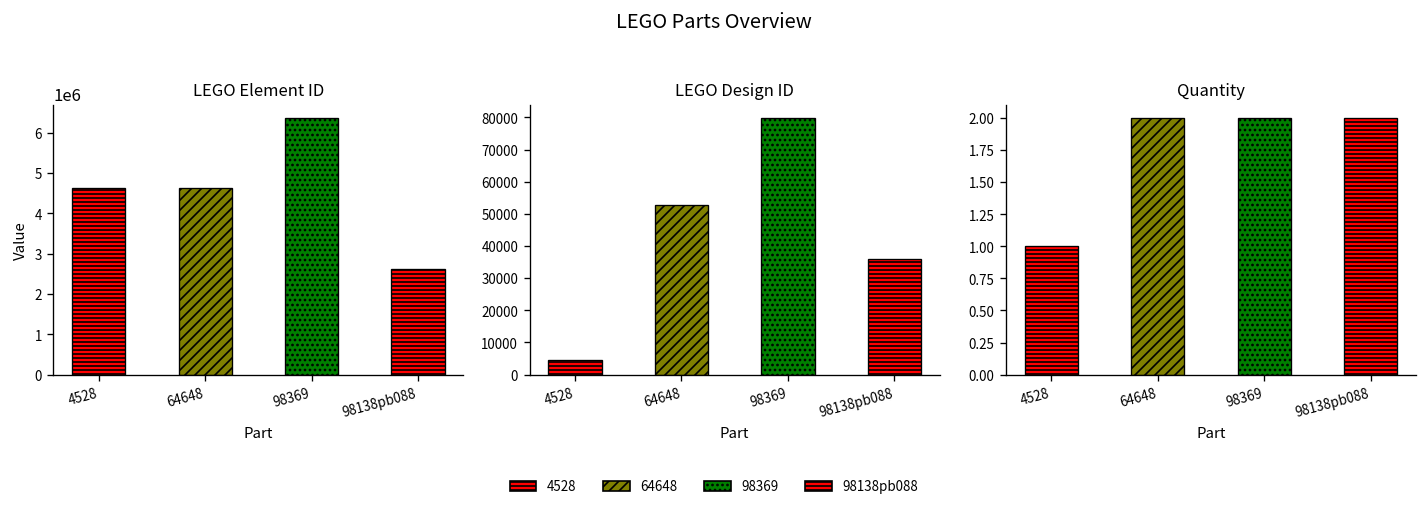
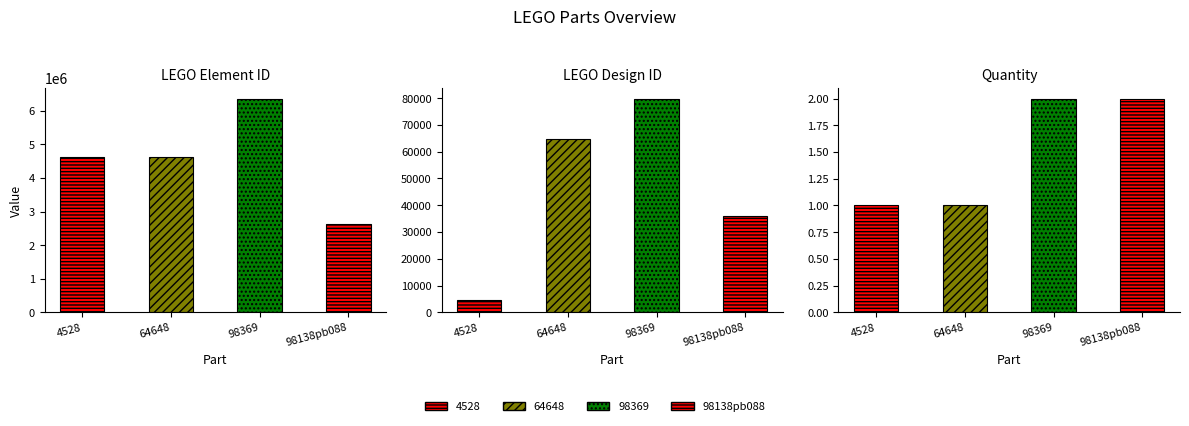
  {
    "LEGO Element ID": {
      "4528": 4600000,
      "64648": 4600000,
      "98369": 6400000,
      "98138pb088": 2600000
    },
    "LEGO Design ID": {
      "4528": 5000,
-     "64648": 53000,
+     "64648": 65000,
      "98369": 80000,
      "98138pb088": 36000
    },
    "Quantity": {
      "4528": 1,
-     "64648": 2,
+     "64648": 1,
      "98369": 2,
      "98138pb088": 2
    }
  }
